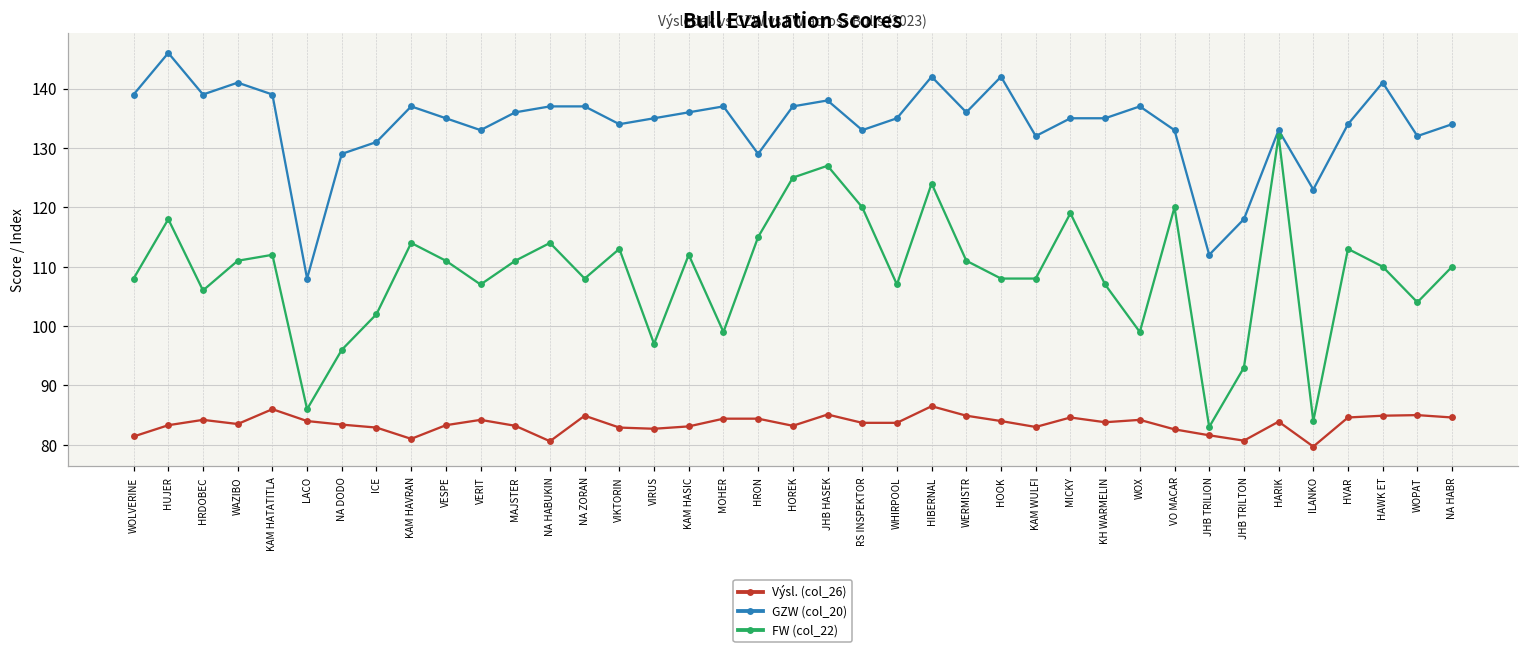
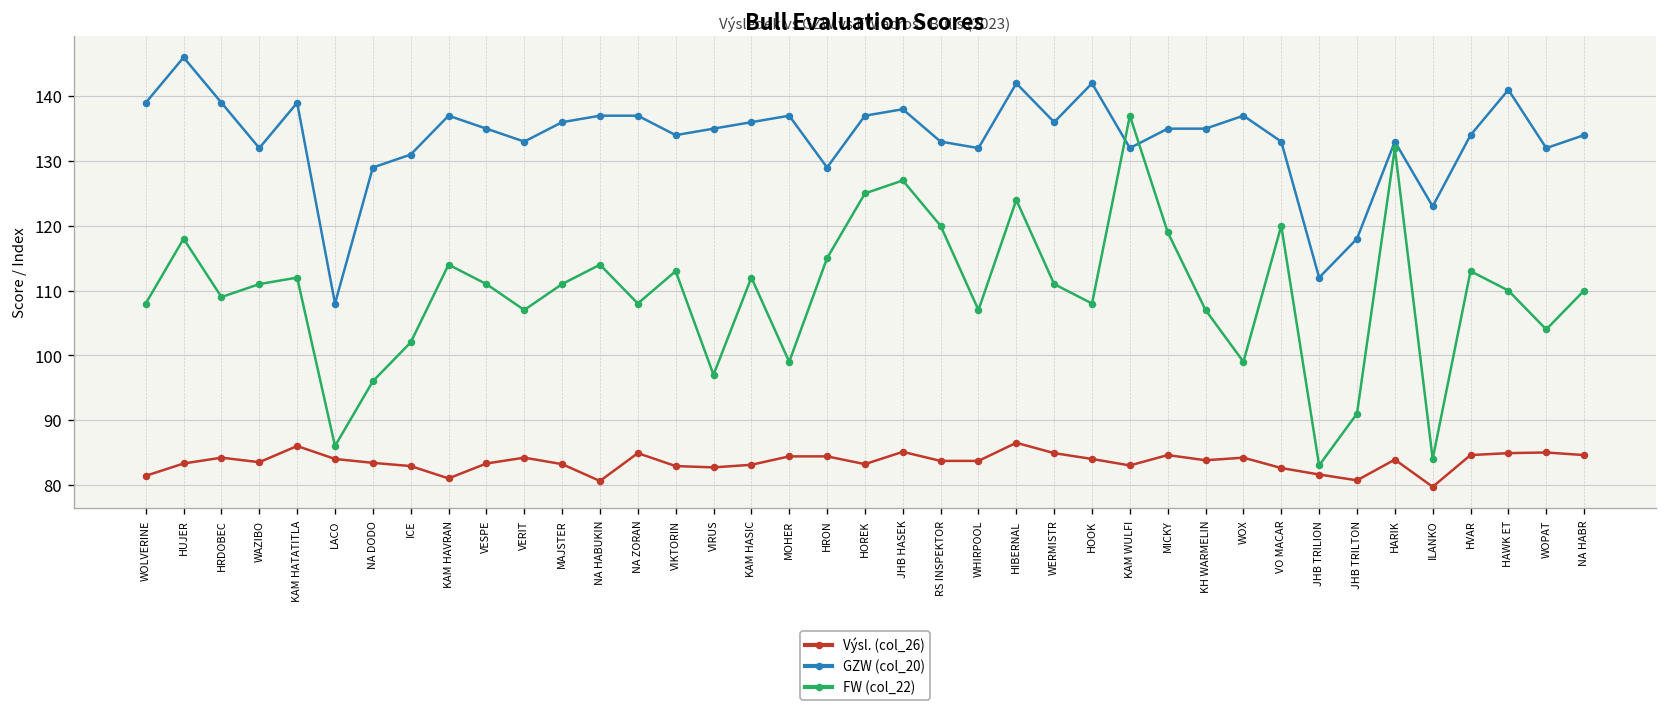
  {
    "Výsl. (col_26)": {
      "WOLVERINE": 81,
      "HUJER": 83,
      "HRDOBEC": 84,
      "WAZIBO": 84,
      "KAM HATATITLA": 86,
      "LACO": 84,
      "NA DODO": 83,
      "ICE": 83,
      "KAM HAVRAN": 81,
      "VESPE": 83,
      "VERIT": 84,
      "MAJSTER": 83,
      "NA HABUKIN": 81,
      "NA ZORAN": 85,
      "VIKTORIN": 83,
      "VIRUS": 83,
      "KAM HASIC": 83,
      "MOHER": 84,
      "HRON": 84,
      "HOREK": 83,
      "JHB HASEK": 85,
      "RS INSPEKTOR": 84,
      "WHIRPOOL": 84,
      "HIBERNAL": 87,
      "WERMISTR": 85,
      "HOOK": 84,
      "KAM WULFI": 83,
      "MICKY": 85,
      "KH WARMELIN": 84,
      "WOX": 84,
      "VO MACAR": 83,
      "JHB TRILION": 82,
      "JHB TRILTON": 81,
      "HARIK": 84,
      "ILANKO": 80,
      "HVAR": 85,
      "HAWK ET": 85,
      "WOPAT": 85,
      "NA HABR": 85
    },
    "GZW (col_20)": {
      "WOLVERINE": 139,
      "HUJER": 146,
      "HRDOBEC": 139,
-     "WAZIBO": 141,
+     "WAZIBO": 132,
      "KAM HATATITLA": 139,
      "LACO": 108,
      "NA DODO": 129,
      "ICE": 131,
      "KAM HAVRAN": 137,
      "VESPE": 135,
      "VERIT": 133,
      "MAJSTER": 136,
      "NA HABUKIN": 137,
      "NA ZORAN": 137,
      "VIKTORIN": 134,
      "VIRUS": 135,
      "KAM HASIC": 136,
      "MOHER": 137,
      "HRON": 129,
      "HOREK": 137,
      "JHB HASEK": 138,
      "RS INSPEKTOR": 133,
-     "WHIRPOOL": 135,
+     "WHIRPOOL": 132,
      "HIBERNAL": 142,
      "WERMISTR": 136,
      "HOOK": 142,
      "KAM WULFI": 132,
      "MICKY": 135,
      "KH WARMELIN": 135,
      "WOX": 137,
      "VO MACAR": 133,
      "JHB TRILION": 112,
      "JHB TRILTON": 118,
      "HARIK": 133,
      "ILANKO": 123,
      "HVAR": 134,
      "HAWK ET": 141,
      "WOPAT": 132,
      "NA HABR": 134
    },
    "FW (col_22)": {
      "WOLVERINE": 108,
      "HUJER": 118,
-     "HRDOBEC": 106,
+     "HRDOBEC": 109,
      "WAZIBO": 111,
      "KAM HATATITLA": 112,
      "LACO": 86,
      "NA DODO": 96,
      "ICE": 102,
      "KAM HAVRAN": 114,
      "VESPE": 111,
      "VERIT": 107,
      "MAJSTER": 111,
      "NA HABUKIN": 114,
      "NA ZORAN": 108,
      "VIKTORIN": 113,
      "VIRUS": 97,
      "KAM HASIC": 112,
      "MOHER": 99,
      "HRON": 115,
      "HOREK": 125,
      "JHB HASEK": 127,
      "RS INSPEKTOR": 120,
      "WHIRPOOL": 107,
      "HIBERNAL": 124,
      "WERMISTR": 111,
      "HOOK": 108,
-     "KAM WULFI": 108,
+     "KAM WULFI": 137,
      "MICKY": 119,
      "KH WARMELIN": 107,
      "WOX": 99,
      "VO MACAR": 120,
      "JHB TRILION": 83,
-     "JHB TRILTON": 93,
+     "JHB TRILTON": 91,
      "HARIK": 132,
      "ILANKO": 84,
      "HVAR": 113,
      "HAWK ET": 110,
      "WOPAT": 104,
      "NA HABR": 110
    }
  }
